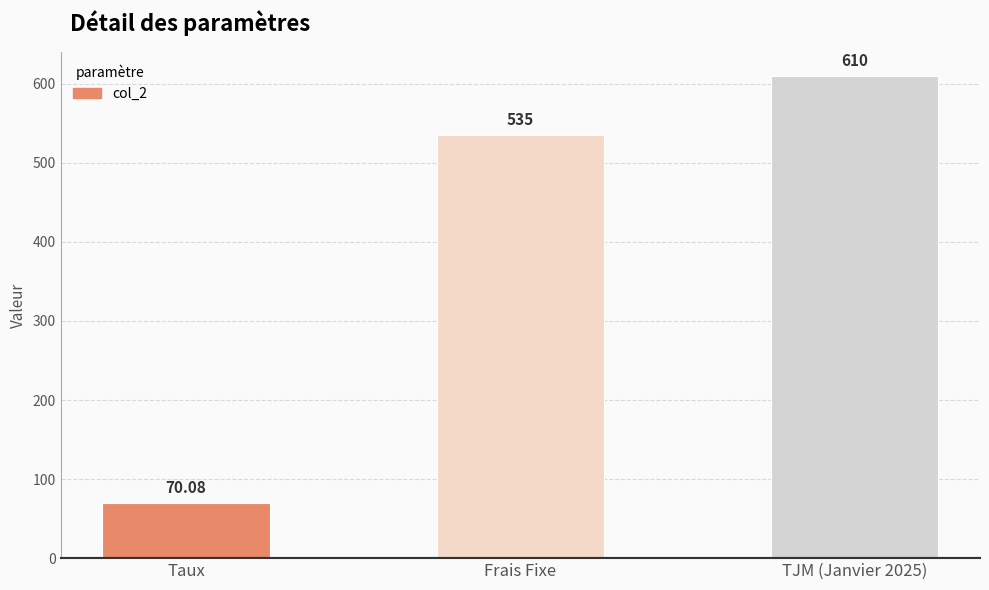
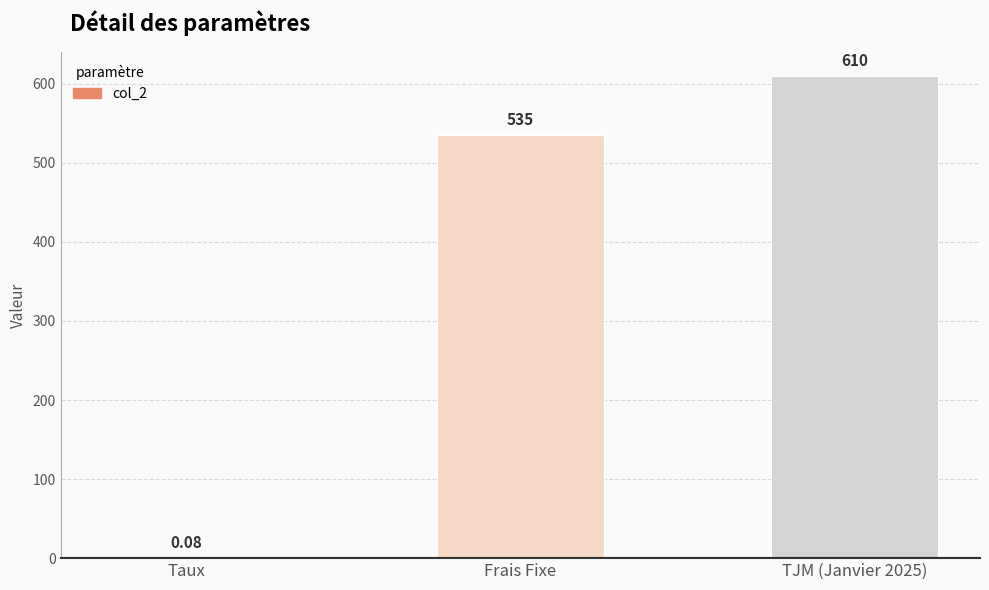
  {
-   "Taux": 70.08,
+   "Taux": 0.08,
    "Frais Fixe": 535,
    "TJM (Janvier 2025)": 610
  }
